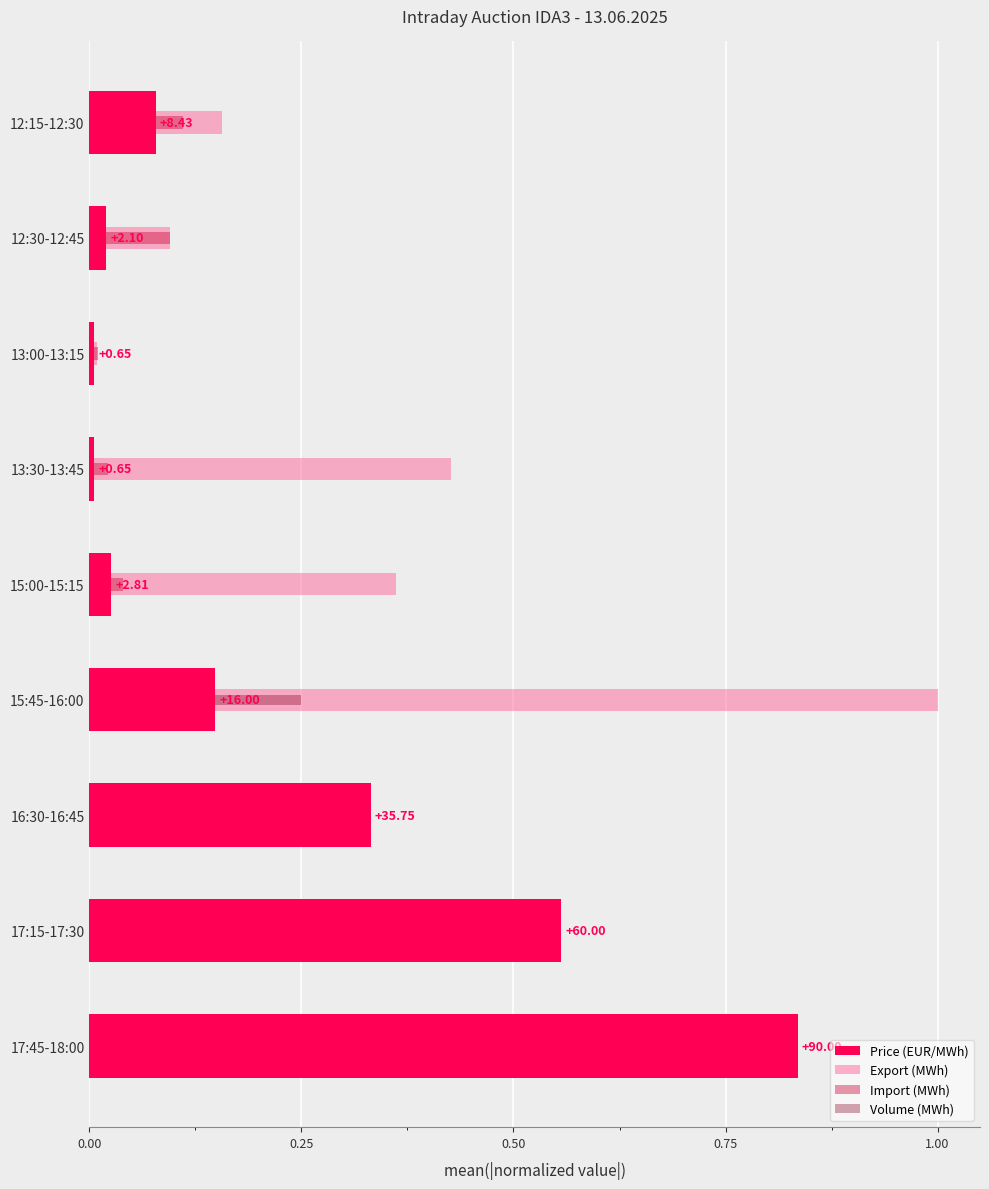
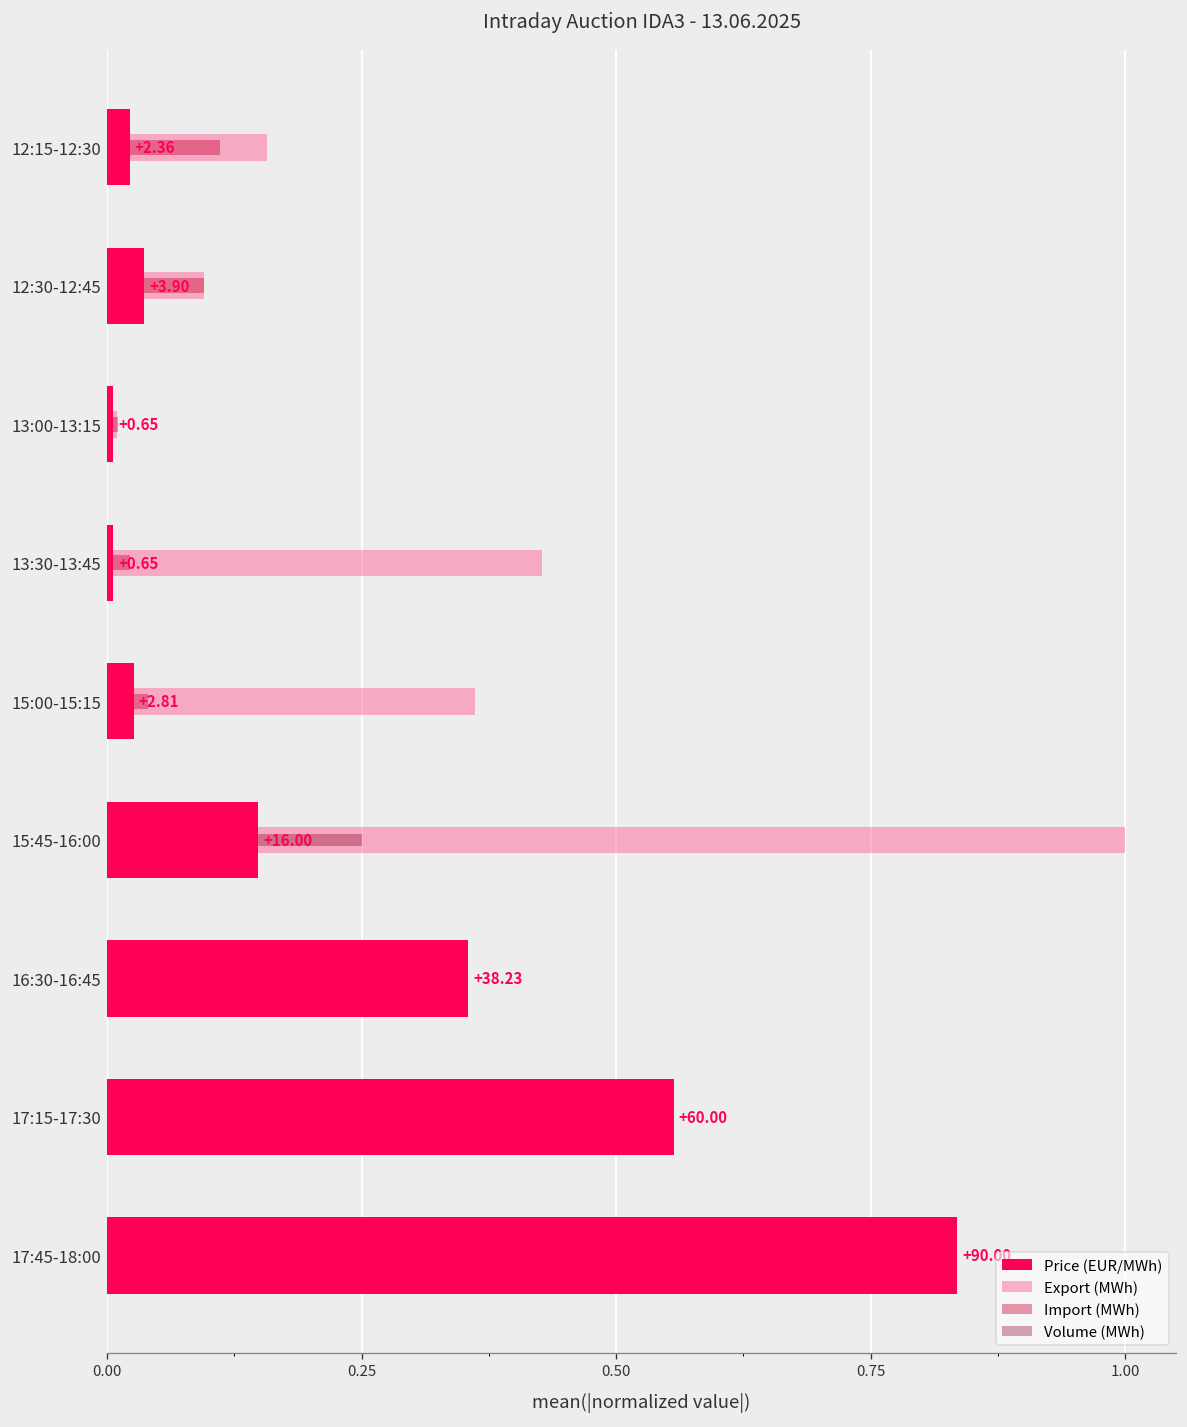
  {
    "Price (EUR/MWh)": {
-     "12:15-12:30": "+8.43",
-     "12:30-12:45": "+2.10",
-     "16:30-16:45": "+35.75"
+     "12:15-12:30": "+2.36",
+     "12:30-12:45": "+3.90",
+     "16:30-16:45": "+38.23"
    },
    "Export (MWh)": {
      "12:15-12:30": "0.16",
      "12:30-12:45": "0.09",
      "13:00-13:15": "0.01",
      "15:45-16:00": "1.00",
      "17:15-17:30": "0.00"
    }
  }
